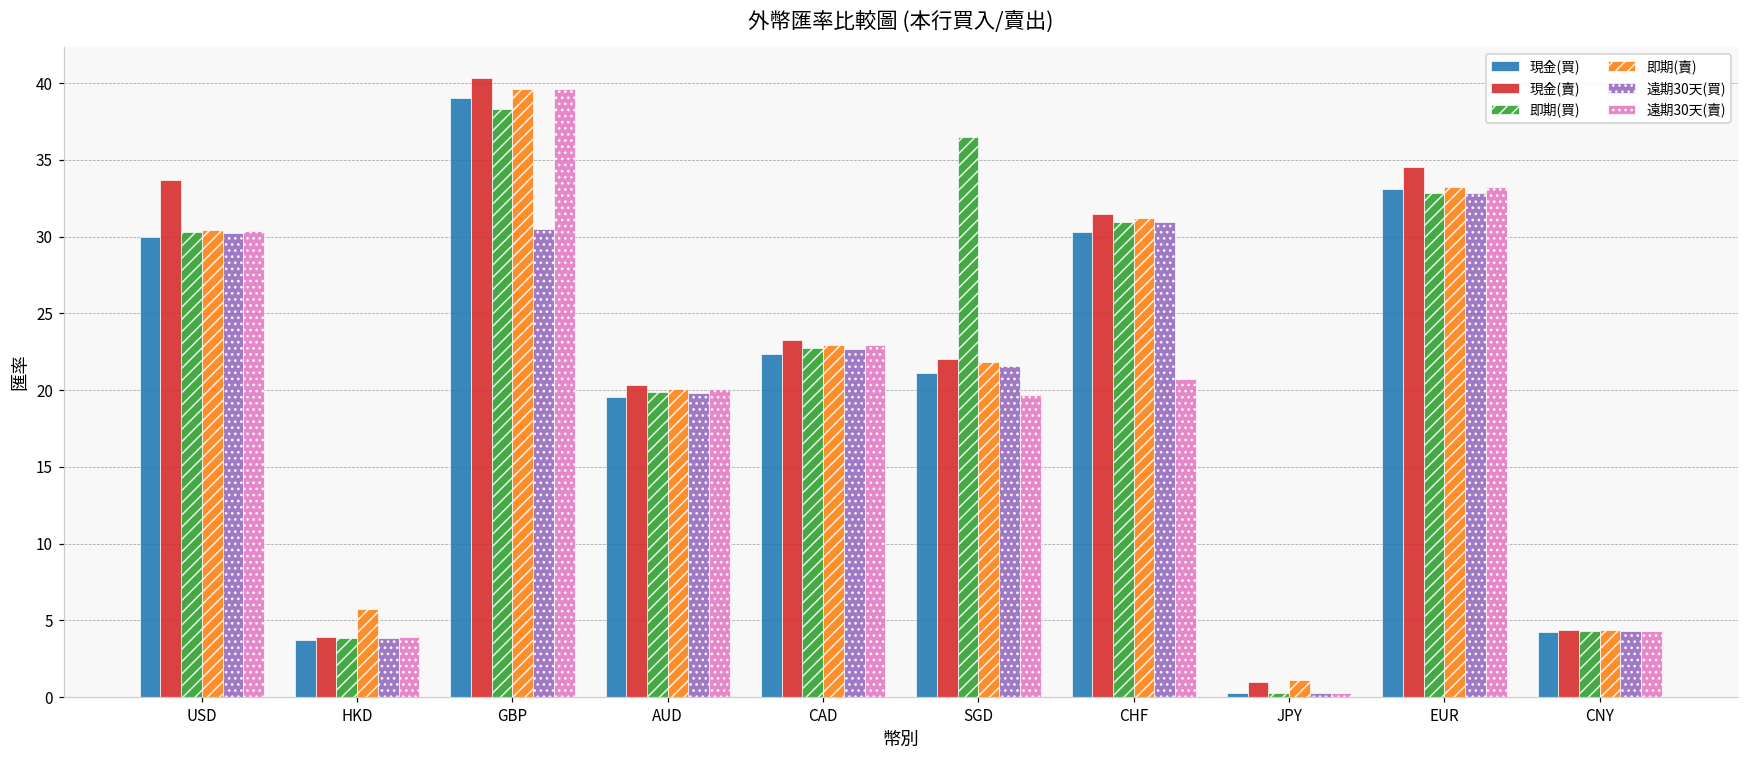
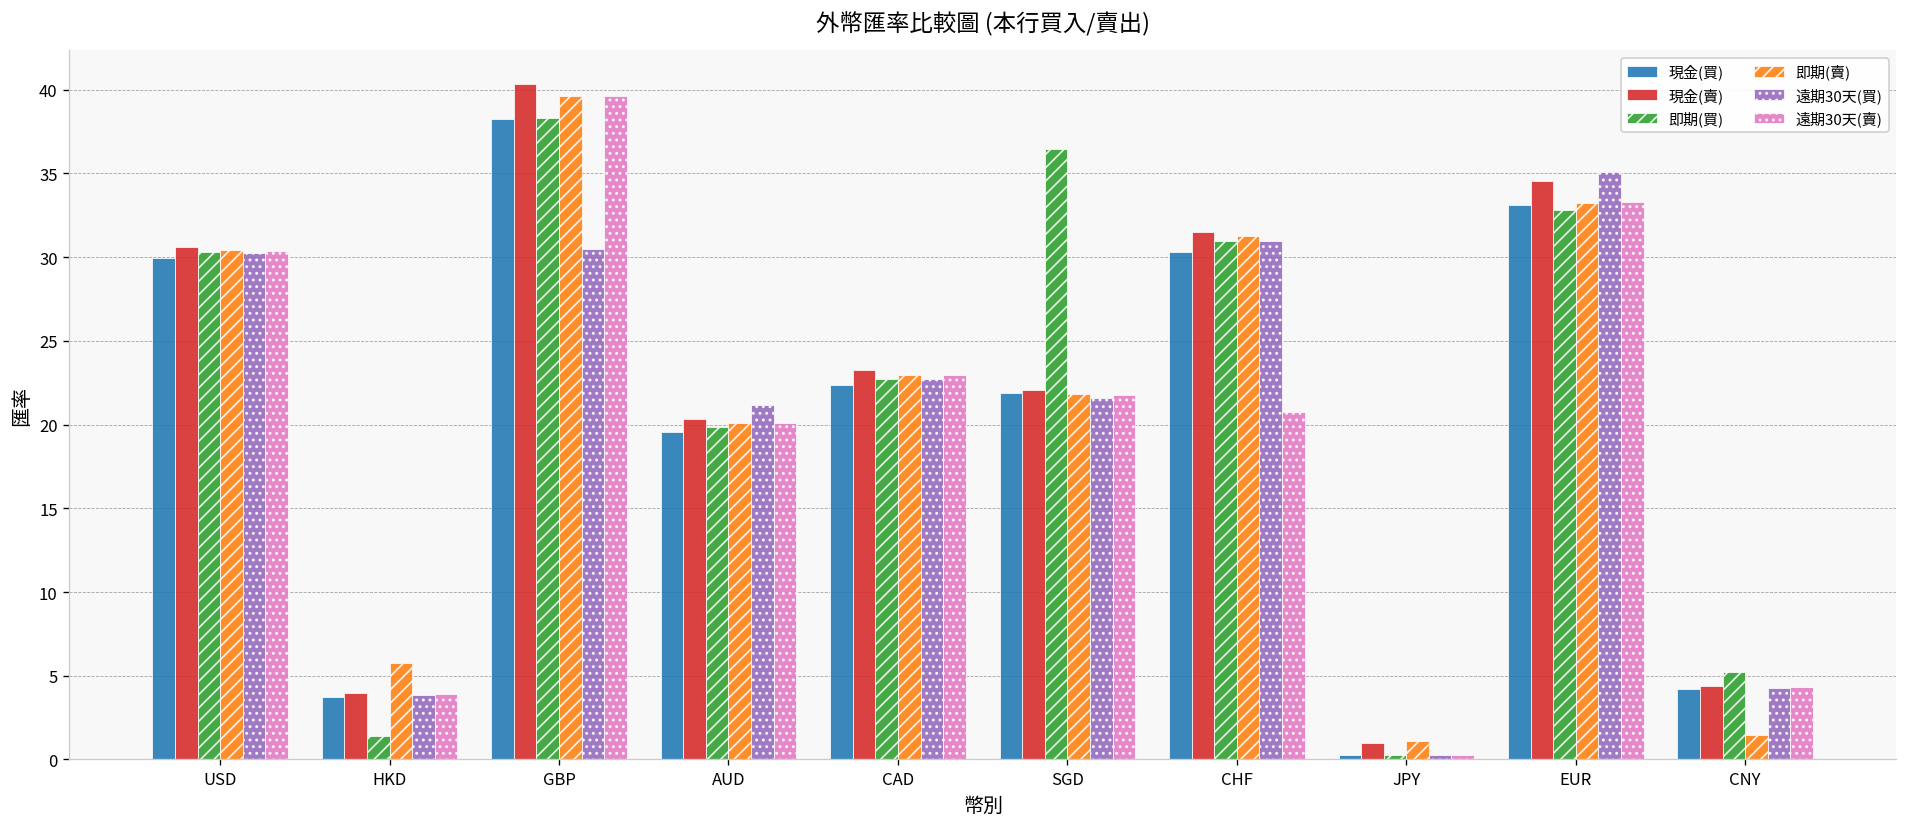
  {
    "現金(買)": {
      "USD": 30.0,
      "HKD": 3.7,
-     "GBP": 39.0,
+     "GBP": 38.2,
      "AUD": 19.6,
      "CAD": 22.4,
-     "SGD": 21.1,
+     "SGD": 21.9,
      "CHF": 30.3,
      "JPY": 0.3,
      "EUR": 33.1,
      "CNY": 4.2
    },
    "現金(賣)": {
-     "USD": 33.7,
+     "USD": 30.6,
      "HKD": 3.9,
      "GBP": 40.3,
      "AUD": 20.4,
      "CAD": 23.3,
      "SGD": 22.0,
      "CHF": 31.5,
      "JPY": 1.0,
      "EUR": 34.6,
      "CNY": 4.4
    },
    "即期(買)": {
      "USD": 30.3,
-     "HKD": 3.9,
+     "HKD": 1.4,
      "GBP": 38.3,
      "AUD": 19.9,
      "CAD": 22.7,
      "SGD": 36.5,
      "CHF": 31.0,
      "JPY": 0.3,
      "EUR": 32.8,
-     "CNY": 4.3
+     "CNY": 5.2
    },
    "即期(賣)": {
      "USD": 30.4,
      "HKD": 5.8,
      "GBP": 39.6,
      "AUD": 20.1,
      "CAD": 23.0,
      "SGD": 21.8,
      "CHF": 31.2,
      "JPY": 1.1,
      "EUR": 33.2,
-     "CNY": 4.3
+     "CNY": 1.4
    },
    "遠期30天(買)": {
      "USD": 30.3,
      "HKD": 3.9,
      "GBP": 30.5,
-     "AUD": 19.8,
+     "AUD": 21.2,
      "CAD": 22.7,
      "SGD": 21.6,
      "CHF": 31.0,
      "JPY": 0.3,
-     "EUR": 32.8,
+     "EUR": 35.1,
      "CNY": 4.3
    },
    "遠期30天(賣)": {
      "USD": 30.4,
      "HKD": 3.9,
      "GBP": 39.6,
      "AUD": 20.1,
      "CAD": 22.9,
-     "SGD": 19.7,
+     "SGD": 21.8,
      "CHF": 20.8,
      "JPY": 0.3,
      "EUR": 33.3,
      "CNY": 4.3
    }
  }
